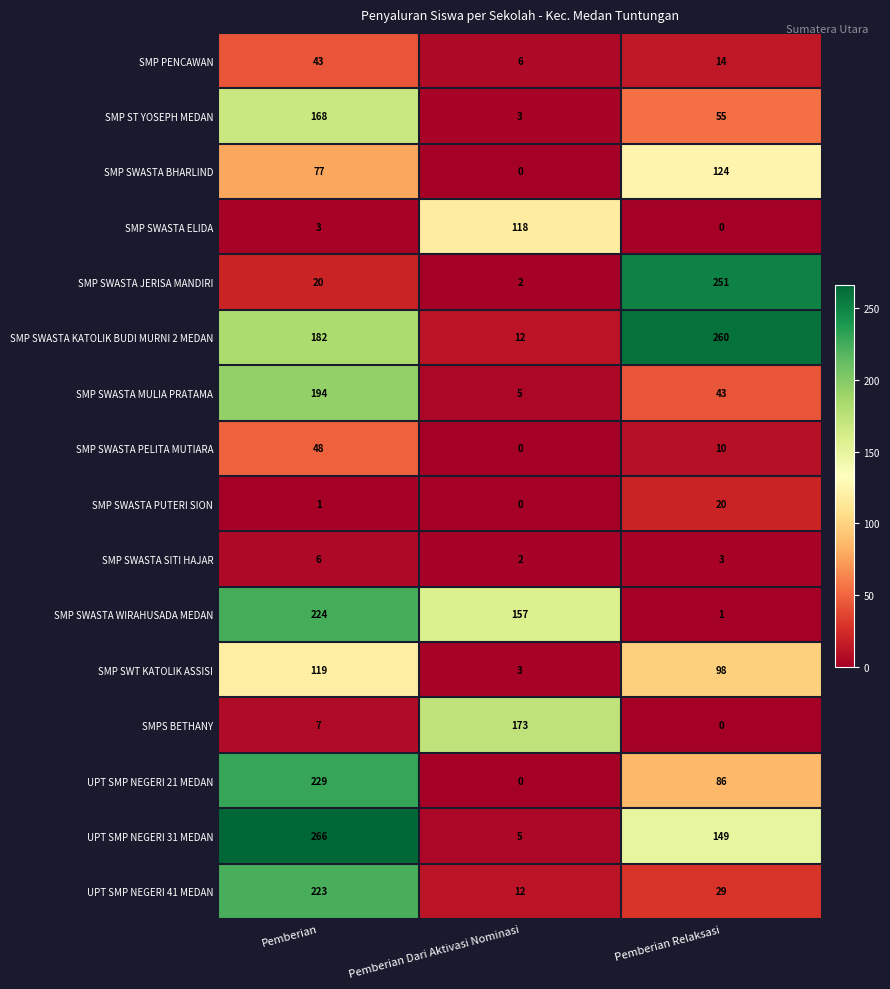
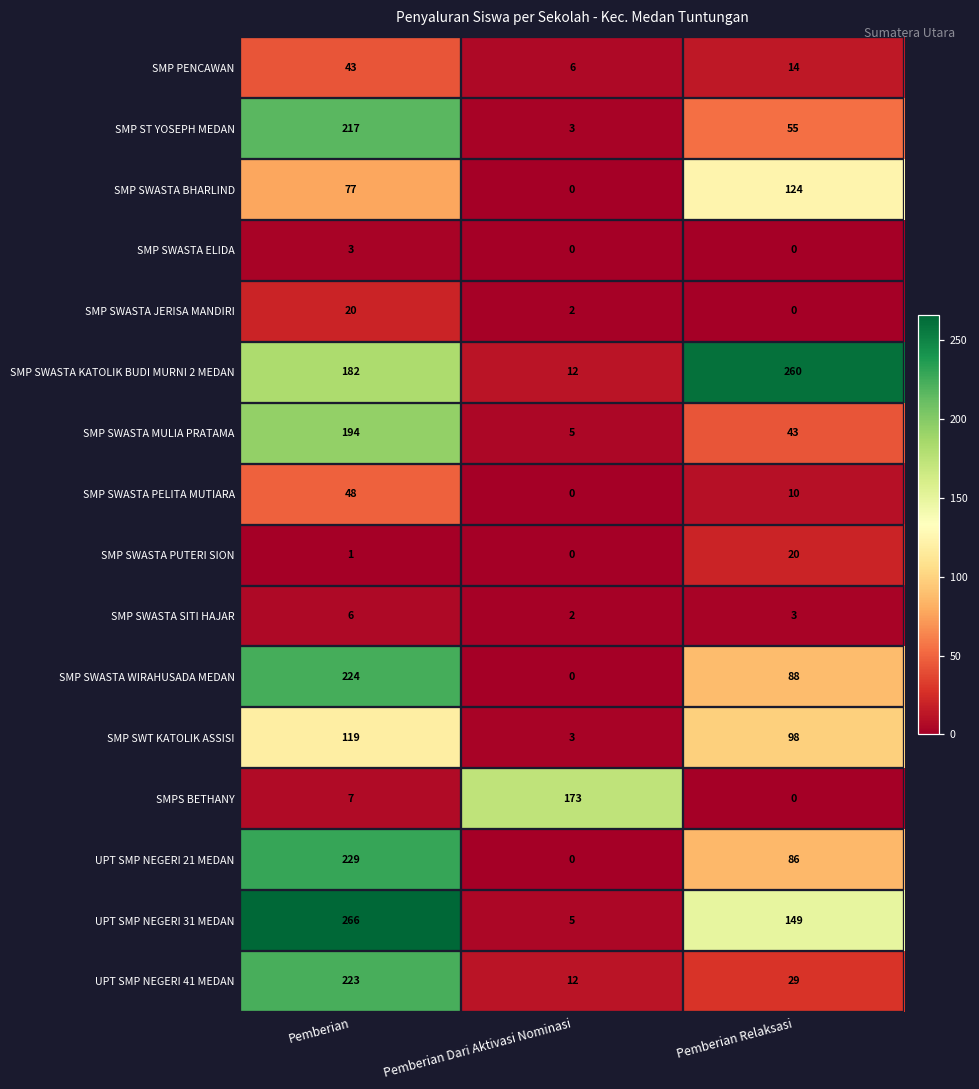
  {
    "SMP PENCAWAN": {
      "Pemberian": 43,
      "Pemberian Dari Aktivasi Nominasi": 6,
      "Pemberian Relaksasi": 14
    },
    "SMP ST YOSEPH MEDAN": {
-     "Pemberian": 168,
+     "Pemberian": 217,
      "Pemberian Dari Aktivasi Nominasi": 3,
      "Pemberian Relaksasi": 55
    },
    "SMP SWASTA BHARLIND": {
      "Pemberian": 77,
      "Pemberian Dari Aktivasi Nominasi": 0,
      "Pemberian Relaksasi": 124
    },
    "SMP SWASTA ELIDA": {
      "Pemberian": 3,
-     "Pemberian Dari Aktivasi Nominasi": 118,
+     "Pemberian Dari Aktivasi Nominasi": 0,
      "Pemberian Relaksasi": 0
    },
    "SMP SWASTA JERISA MANDIRI": {
      "Pemberian": 20,
      "Pemberian Dari Aktivasi Nominasi": 2,
-     "Pemberian Relaksasi": 251
+     "Pemberian Relaksasi": 0
    },
    "SMP SWASTA KATOLIK BUDI MURNI 2 MEDAN": {
      "Pemberian": 182,
      "Pemberian Dari Aktivasi Nominasi": 12,
      "Pemberian Relaksasi": 260
    },
    "SMP SWASTA MULIA PRATAMA": {
      "Pemberian": 194,
      "Pemberian Dari Aktivasi Nominasi": 5,
      "Pemberian Relaksasi": 43
    },
    "SMP SWASTA PELITA MUTIARA": {
      "Pemberian": 48,
      "Pemberian Dari Aktivasi Nominasi": 0,
      "Pemberian Relaksasi": 10
    },
    "SMP SWASTA PUTERI SION": {
      "Pemberian": 1,
      "Pemberian Dari Aktivasi Nominasi": 0,
      "Pemberian Relaksasi": 20
    },
    "SMP SWASTA SITI HAJAR": {
      "Pemberian": 6,
      "Pemberian Dari Aktivasi Nominasi": 2,
      "Pemberian Relaksasi": 3
    },
    "SMP SWASTA WIRAHUSADA MEDAN": {
      "Pemberian": 224,
-     "Pemberian Dari Aktivasi Nominasi": 157,
-     "Pemberian Relaksasi": 1
+     "Pemberian Dari Aktivasi Nominasi": 0,
+     "Pemberian Relaksasi": 88
    },
    "SMP SWT KATOLIK ASSISI": {
      "Pemberian": 119,
      "Pemberian Dari Aktivasi Nominasi": 3,
      "Pemberian Relaksasi": 98
    },
    "SMPS BETHANY": {
      "Pemberian": 7,
      "Pemberian Dari Aktivasi Nominasi": 173,
      "Pemberian Relaksasi": 0
    },
    "UPT SMP NEGERI 21 MEDAN": {
      "Pemberian": 229,
      "Pemberian Dari Aktivasi Nominasi": 0,
      "Pemberian Relaksasi": 86
    },
    "UPT SMP NEGERI 31 MEDAN": {
      "Pemberian": 266,
      "Pemberian Dari Aktivasi Nominasi": 5,
      "Pemberian Relaksasi": 149
    },
    "UPT SMP NEGERI 41 MEDAN": {
      "Pemberian": 223,
      "Pemberian Dari Aktivasi Nominasi": 12,
      "Pemberian Relaksasi": 29
    }
  }
